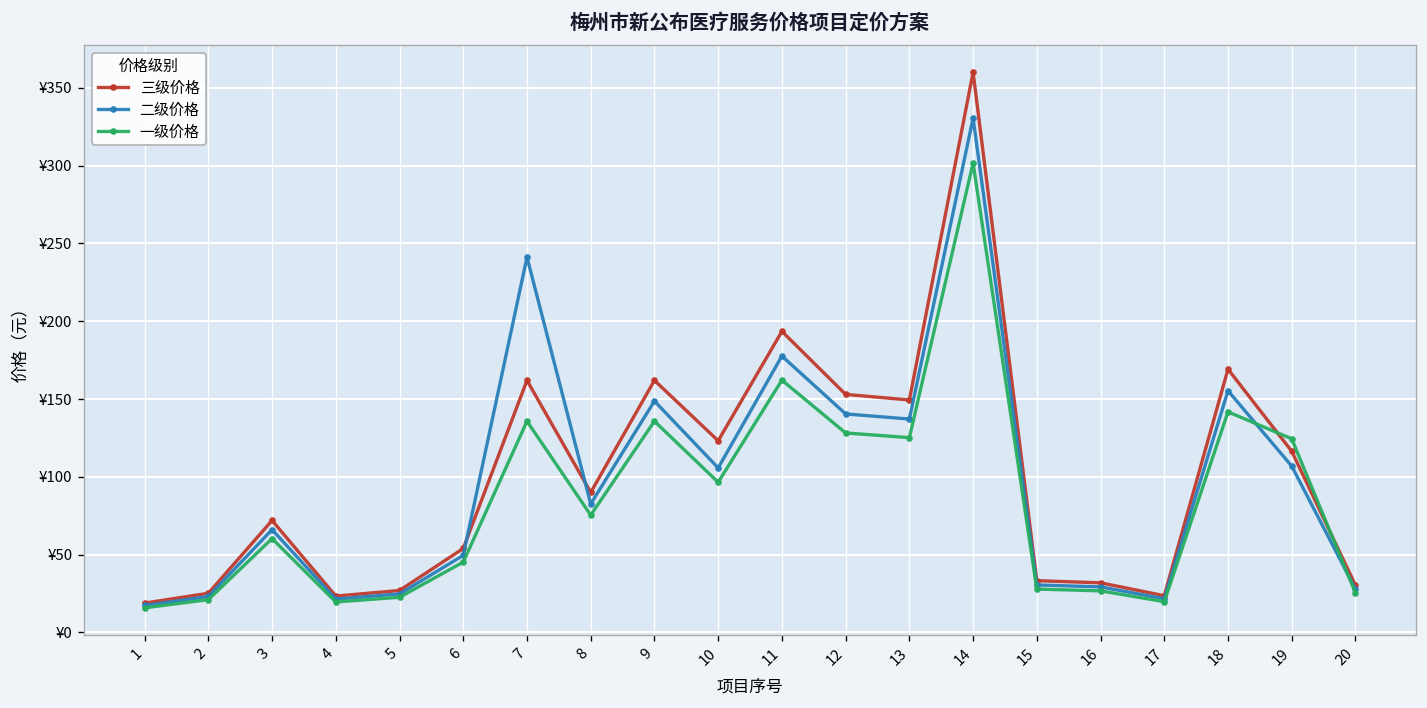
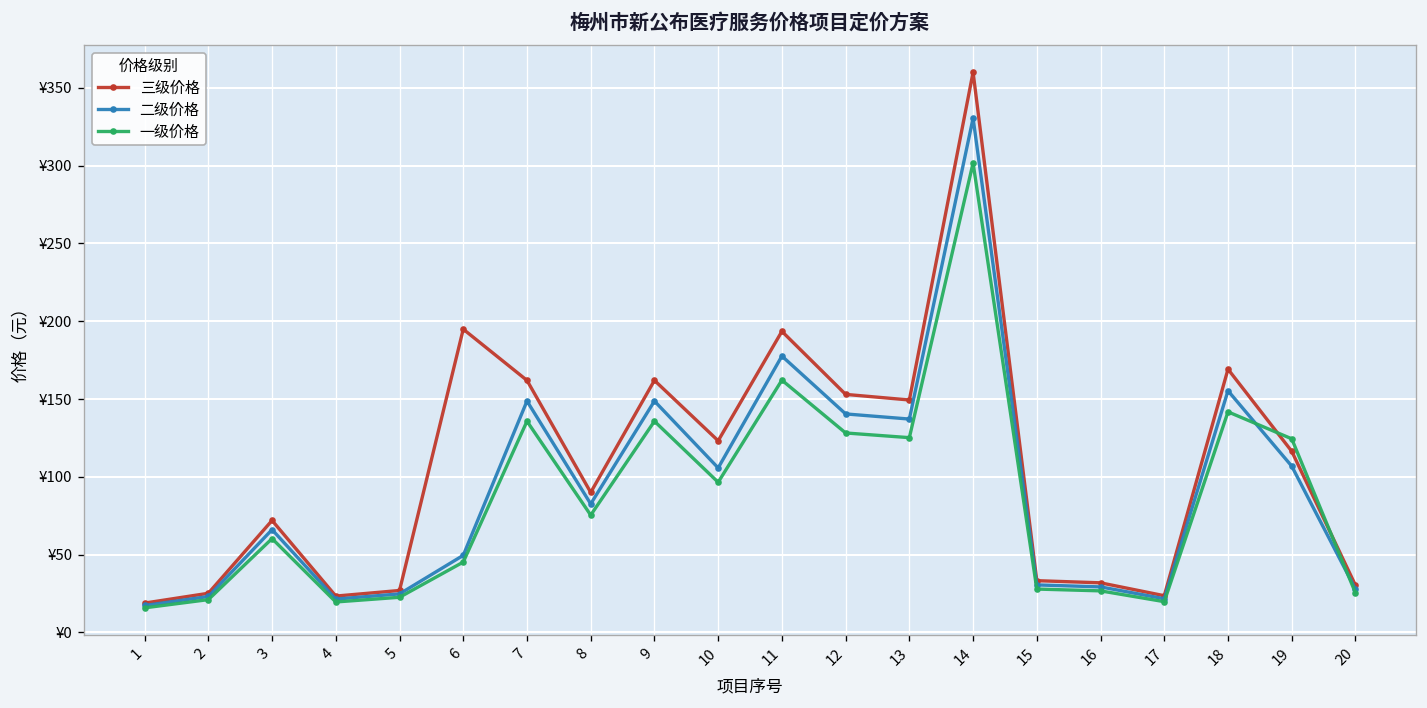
  {
    "三级价格": {
      "2": "¥25",
      "3": "¥72",
      "5": "¥27",
-     "6": "¥54",
+     "6": "¥195",
      "7": "¥162",
      "8": "¥90",
      "9": "¥162",
      "10": "¥123",
      "11": "¥194",
      "12": "¥153",
      "13": "¥149",
      "14": "¥360",
      "15": "¥33",
      "16": "¥32",
      "18": "¥169",
      "19": "¥116",
      "20": "¥30"
    },
    "二级价格": {
      "2": "¥23",
      "3": "¥66",
      "5": "¥25",
      "6": "¥50",
-     "7": "¥241",
+     "7": "¥149",
      "8": "¥83",
      "9": "¥149",
      "10": "¥106",
      "11": "¥178",
      "12": "¥140",
      "13": "¥137",
      "14": "¥330",
      "15": "¥31",
      "16": "¥29",
      "18": "¥155",
      "19": "¥107",
      "20": "¥28"
    },
    "一级价格": {
      "2": "¥21",
      "3": "¥60",
      "5": "¥23",
      "6": "¥45",
      "7": "¥136",
      "8": "¥75",
      "9": "¥136",
      "10": "¥97",
      "11": "¥162",
      "12": "¥128",
      "13": "¥125",
      "14": "¥302",
      "15": "¥28",
      "16": "¥27",
      "18": "¥142",
      "19": "¥124",
      "20": "¥25"
    }
  }
